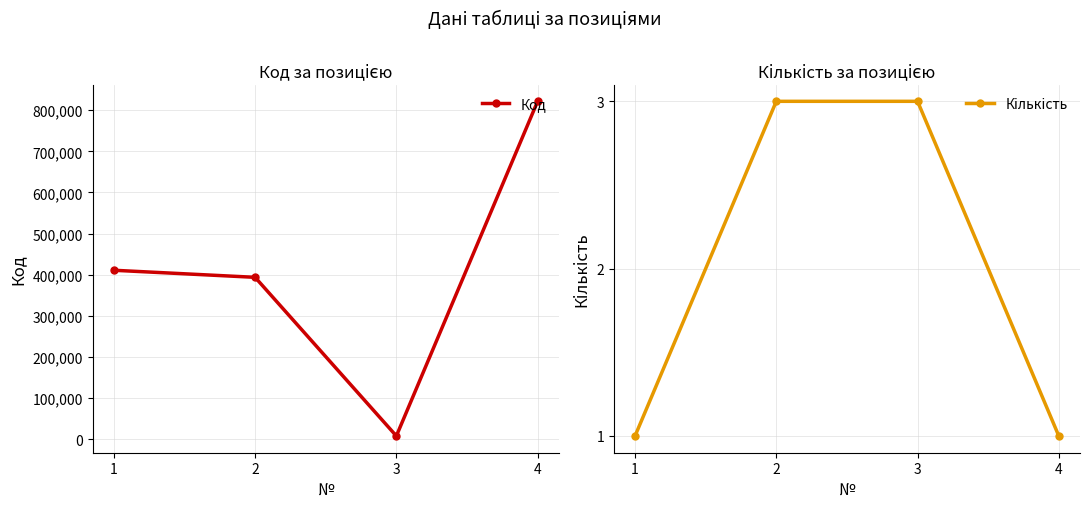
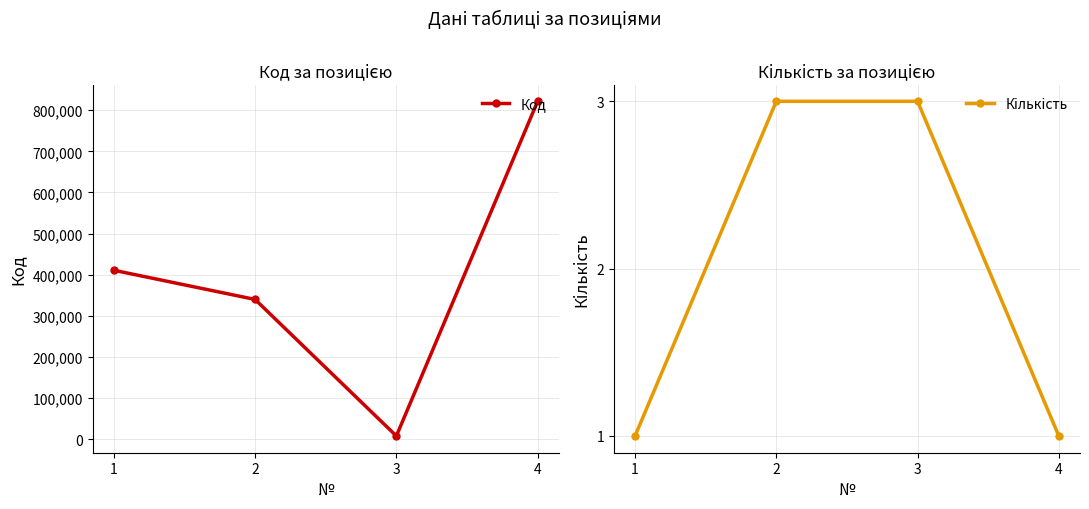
  {
    "Код за позицією": {
      "1": "410,000",
-     "2": "390,000",
+     "2": "340,000",
      "3": "10,000",
      "4": "820,000"
    },
    "Кількість за позицією": {
      "1": "1.00",
      "2": "3.00",
      "3": "3.00",
      "4": "1.00"
    }
  }
